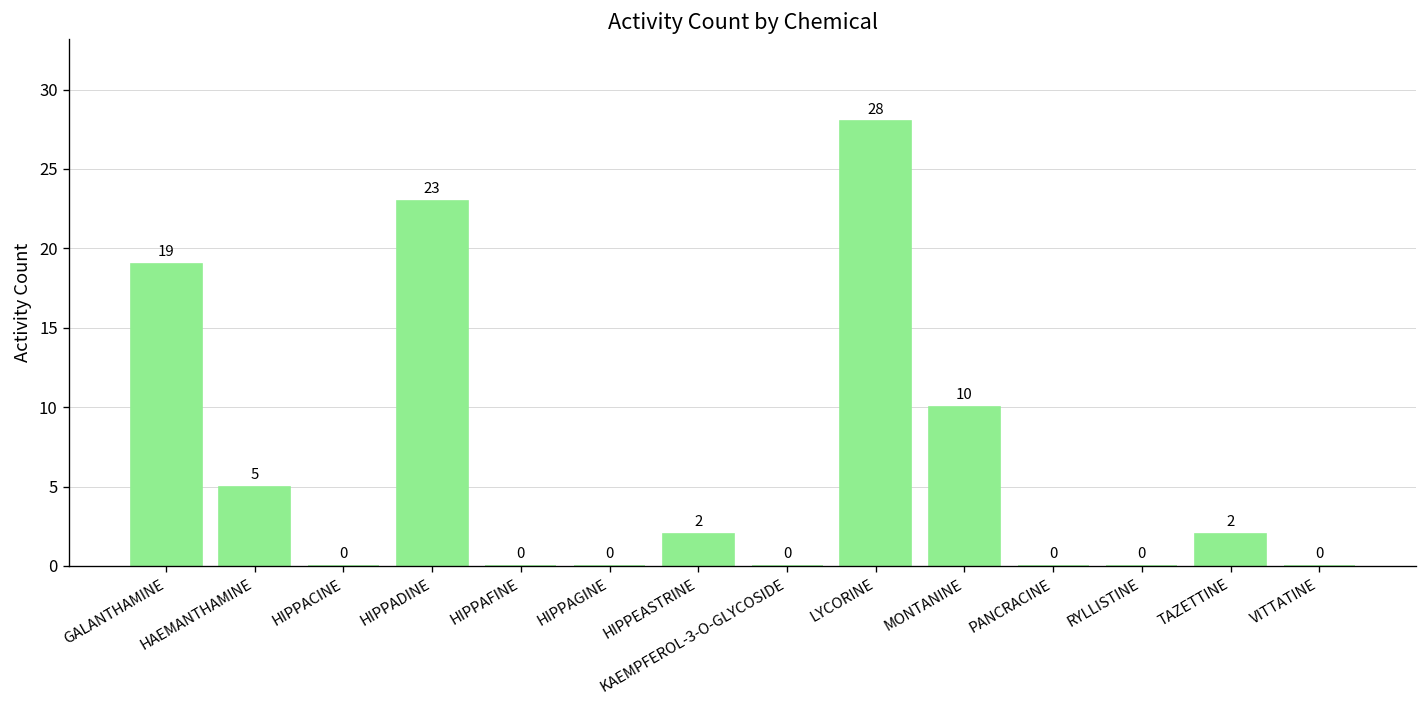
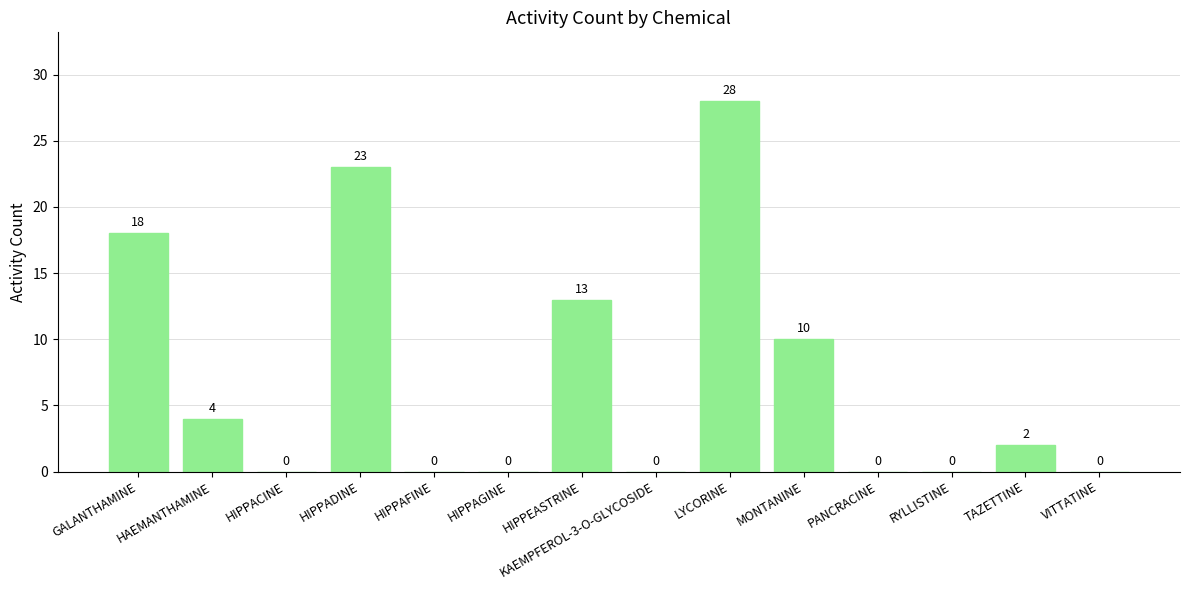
  {
-   "GALANTHAMINE": 19,
-   "HAEMANTHAMINE": 5,
+   "GALANTHAMINE": 18,
+   "HAEMANTHAMINE": 4,
    "HIPPACINE": 0,
    "HIPPADINE": 23,
    "HIPPAFINE": 0,
    "HIPPAGINE": 0,
-   "HIPPEASTRINE": 2,
+   "HIPPEASTRINE": 13,
    "KAEMPFEROL-3-O-GLYCOSIDE": 0,
    "LYCORINE": 28,
    "MONTANINE": 10,
    "PANCRACINE": 0,
    "RYLLISTINE": 0,
    "TAZETTINE": 2,
    "VITTATINE": 0
  }
